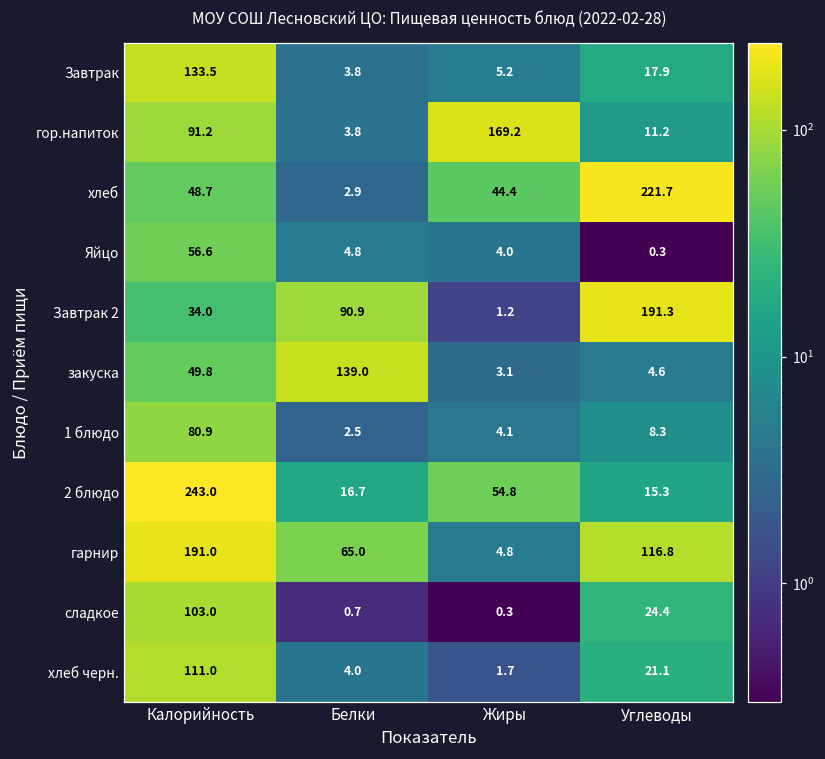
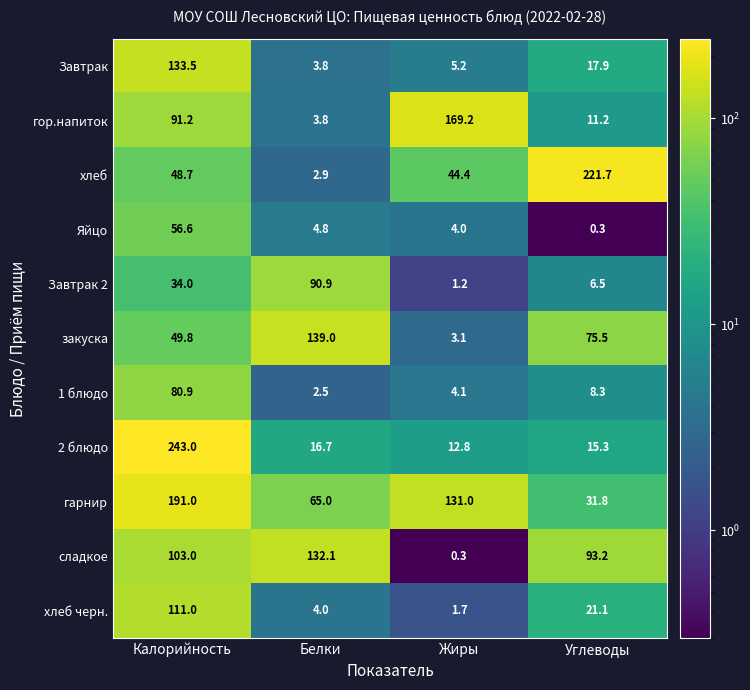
  {
    "Завтрак": {
      "Калорийность": 133.5,
      "Белки": 3.8,
      "Жиры": 5.2,
      "Углеводы": 17.9
    },
    "гор.напиток": {
      "Калорийность": 91.2,
      "Белки": 3.8,
      "Жиры": 169.2,
      "Углеводы": 11.2
    },
    "хлеб": {
      "Калорийность": 48.7,
      "Белки": 2.9,
      "Жиры": 44.4,
      "Углеводы": 221.7
    },
    "Яйцо": {
      "Калорийность": 56.6,
      "Белки": 4.8,
      "Жиры": 4.0,
      "Углеводы": 0.3
    },
    "Завтрак 2": {
      "Калорийность": 34.0,
      "Белки": 90.9,
      "Жиры": 1.2,
-     "Углеводы": 191.3
+     "Углеводы": 6.5
    },
    "закуска": {
      "Калорийность": 49.8,
      "Белки": 139.0,
      "Жиры": 3.1,
-     "Углеводы": 4.6
+     "Углеводы": 75.5
    },
    "1 блюдо": {
      "Калорийность": 80.9,
      "Белки": 2.5,
      "Жиры": 4.1,
      "Углеводы": 8.3
    },
    "2 блюдо": {
      "Калорийность": 243.0,
      "Белки": 16.7,
-     "Жиры": 54.8,
+     "Жиры": 12.8,
      "Углеводы": 15.3
    },
    "гарнир": {
      "Калорийность": 191.0,
      "Белки": 65.0,
-     "Жиры": 4.8,
-     "Углеводы": 116.8
+     "Жиры": 131.0,
+     "Углеводы": 31.8
    },
    "сладкое": {
      "Калорийность": 103.0,
-     "Белки": 0.7,
+     "Белки": 132.1,
      "Жиры": 0.3,
-     "Углеводы": 24.4
+     "Углеводы": 93.2
    },
    "хлеб черн.": {
      "Калорийность": 111.0,
      "Белки": 4.0,
      "Жиры": 1.7,
      "Углеводы": 21.1
    }
  }
